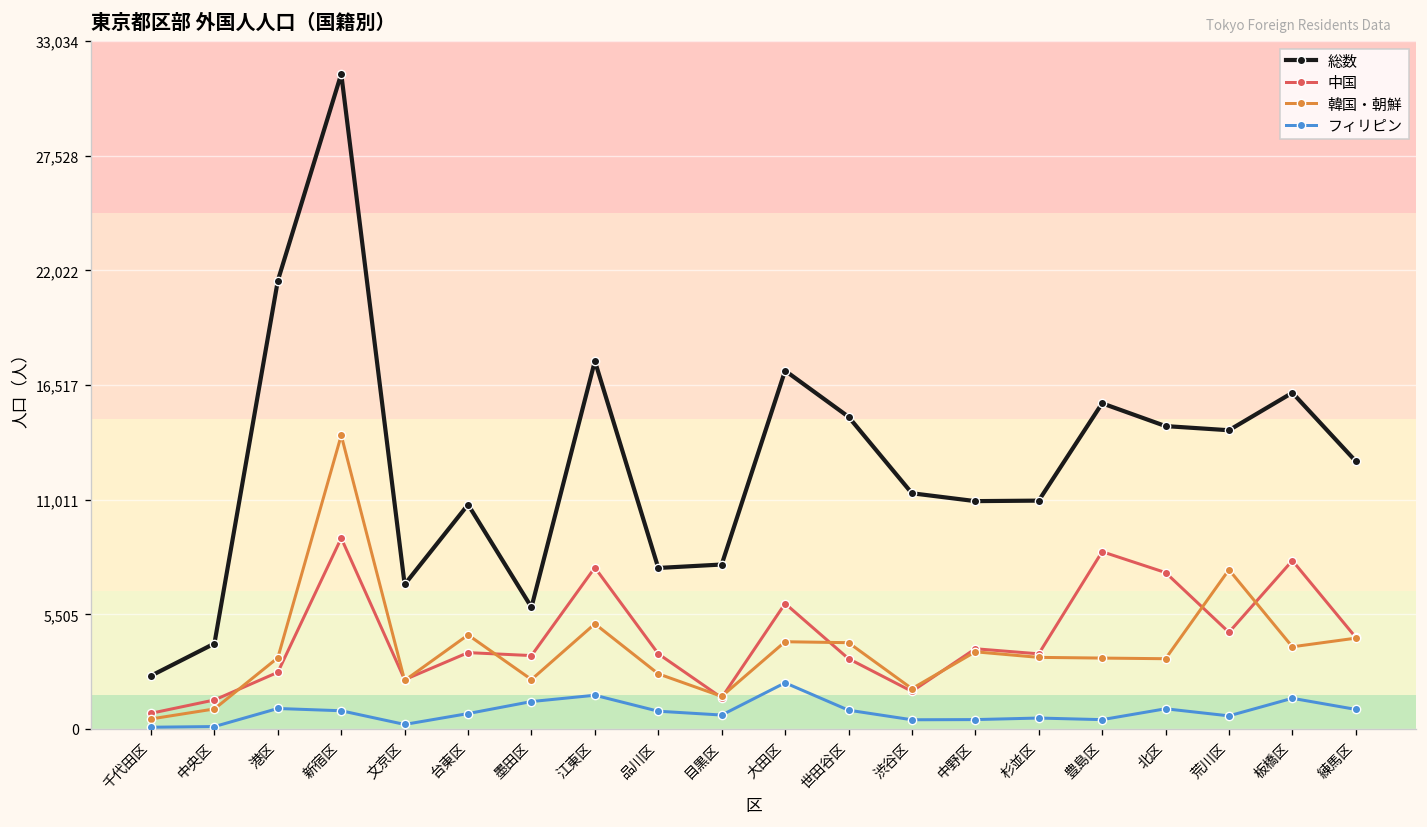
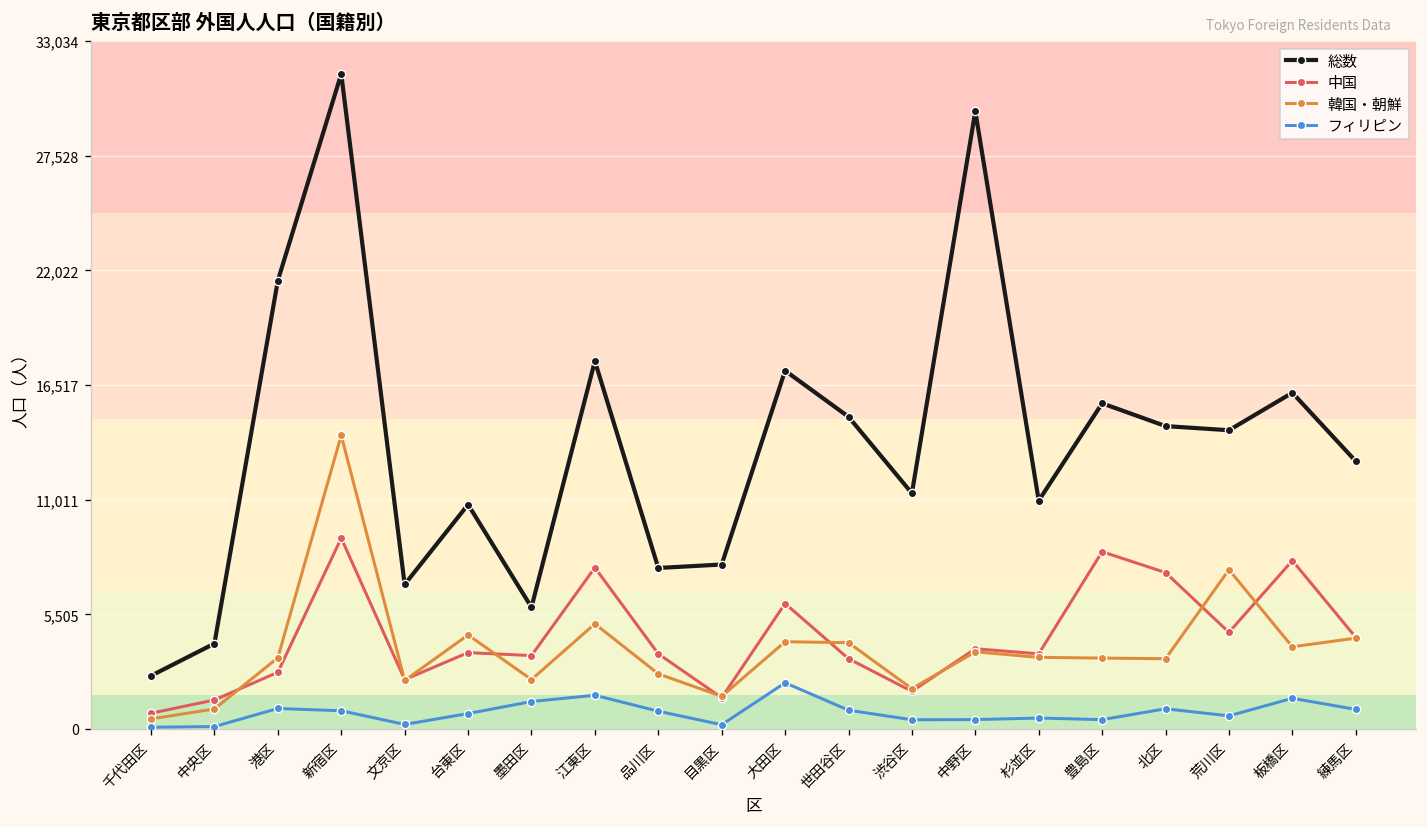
  {
    "総数": {
      "千代田区": "2,600",
      "中央区": "4,100",
      "港区": "21,500",
      "新宿区": "31,500",
      "文京区": "6,900",
      "台東区": "10,800",
      "墨田区": "5,800",
      "江東区": "17,700",
      "品川区": "7,700",
      "目黒区": "7,900",
      "大田区": "17,200",
      "世田谷区": "15,000",
      "渋谷区": "11,300",
-     "中野区": "10,900",
+     "中野区": "29,700",
      "杉並区": "11,000",
      "豊島区": "15,600",
      "北区": "14,500",
      "荒川区": "14,300",
      "板橋区": "16,100",
      "練馬区": "12,900"
    },
    "フィリピン": {
      "千代田区": "100",
      "中央区": "100",
      "港区": "1,000",
      "新宿区": "900",
      "文京区": "200",
      "台東区": "700",
      "墨田区": "1,300",
      "江東区": "1,600",
      "品川区": "900",
-     "目黒区": "700",
+     "目黒区": "200",
      "大田区": "2,200",
      "世田谷区": "900",
      "渋谷区": "400",
      "中野区": "500",
      "杉並区": "500",
      "豊島区": "400",
      "北区": "1,000",
      "荒川区": "600",
      "板橋区": "1,500",
      "練馬区": "900"
    }
  }
